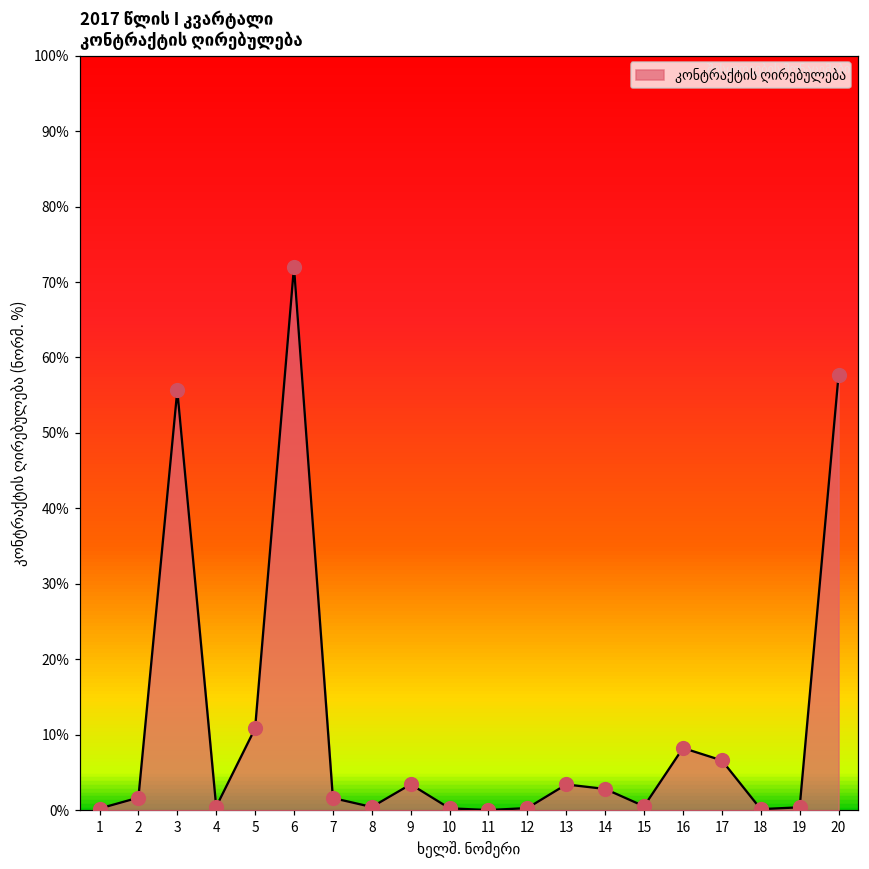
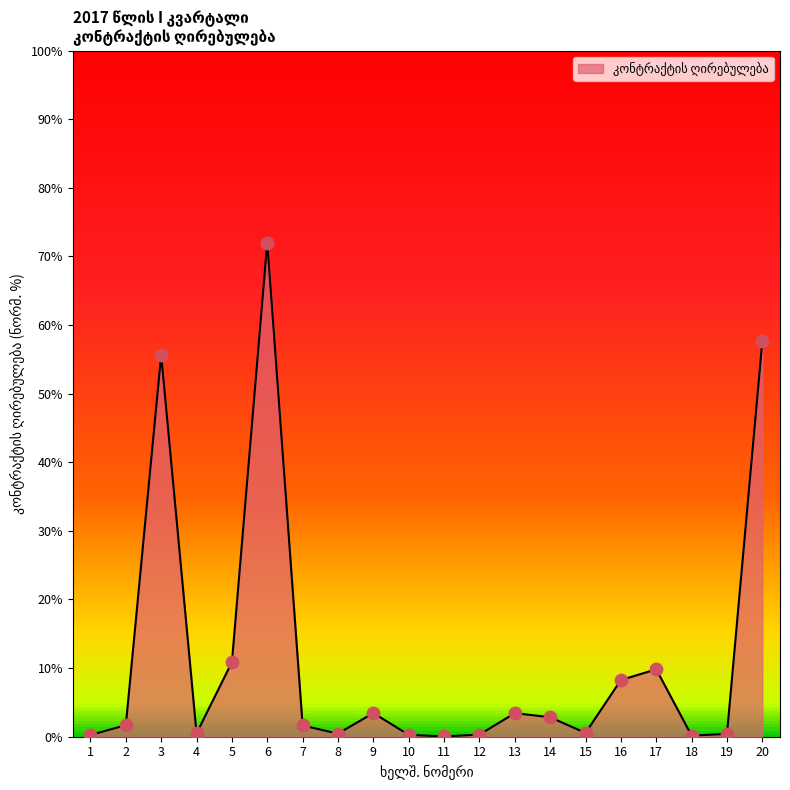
  {
    "1": "0%",
    "2": "2%",
    "3": "56%",
    "4": "0%",
    "5": "11%",
    "6": "72%",
    "7": "2%",
    "8": "0%",
    "9": "3%",
    "10": "0%",
    "11": "0%",
    "12": "0%",
    "13": "3%",
    "14": "3%",
    "15": "1%",
    "16": "8%",
-   "17": "7%",
+   "17": "10%",
    "18": "0%",
    "19": "0%",
    "20": "58%"
  }
